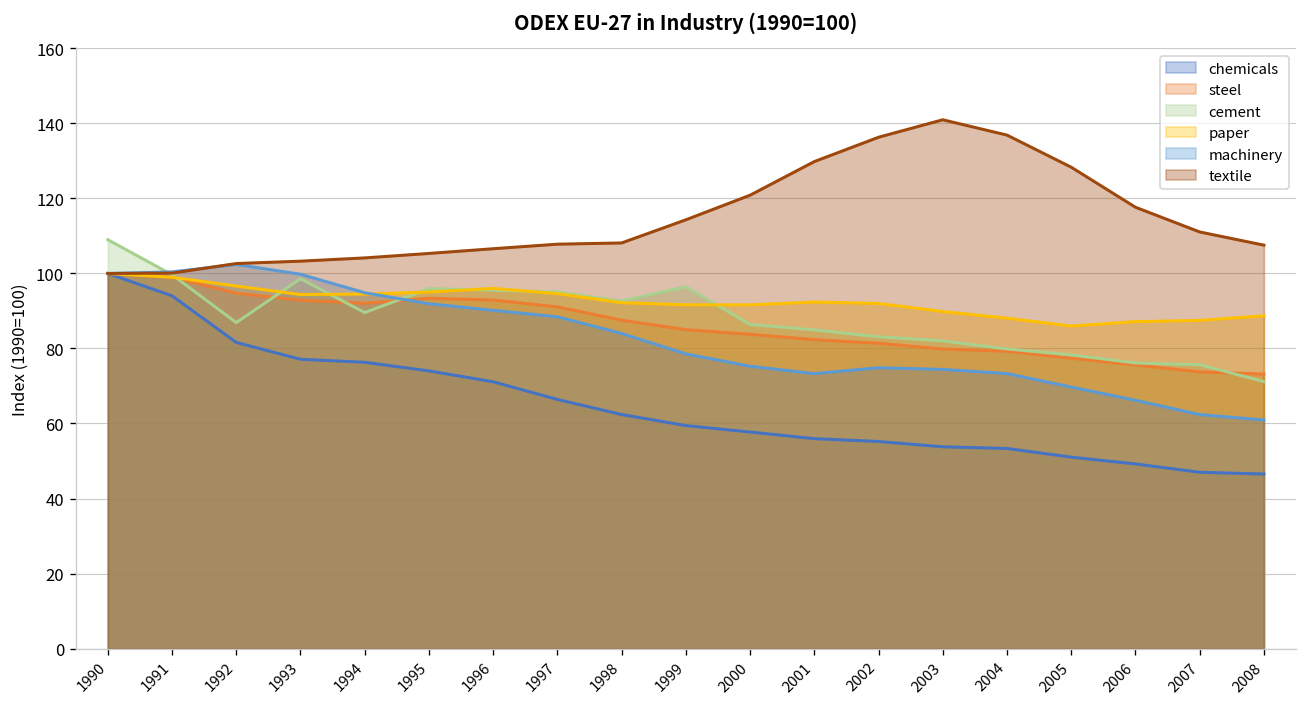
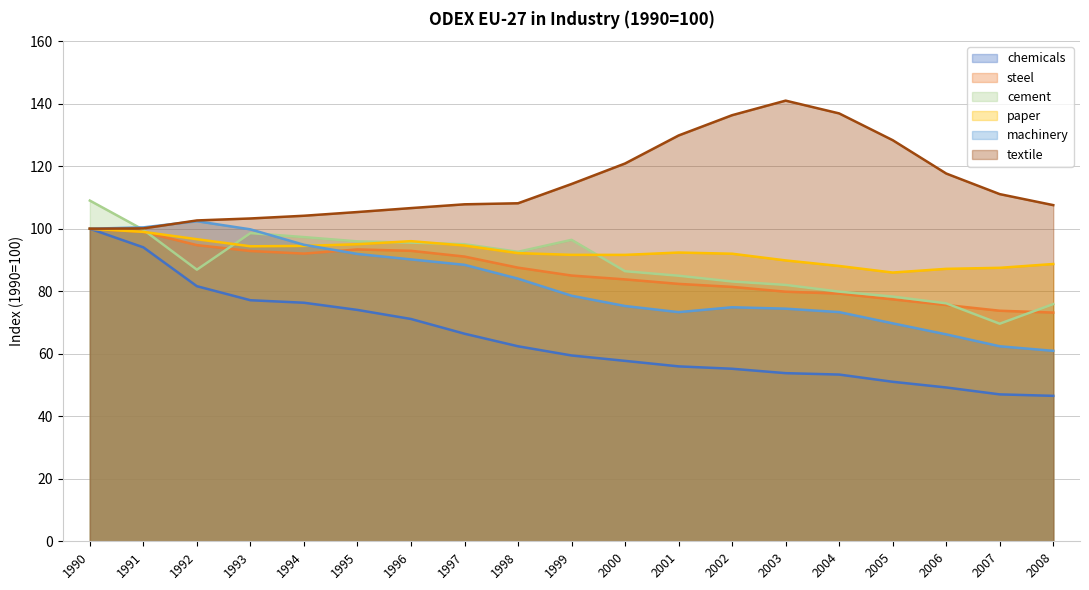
  {
    "cement": {
      "1990": 109,
      "1992": 87,
      "1993": 99,
-     "1994": 90,
+     "1994": 97,
      "1995": 96,
      "1999": 96,
      "2000": 86,
      "2001": 85,
      "2002": 83,
      "2003": 82,
      "2005": 78,
-     "2007": 76,
-     "2008": 71
+     "2007": 70,
+     "2008": 76
    }
  }
